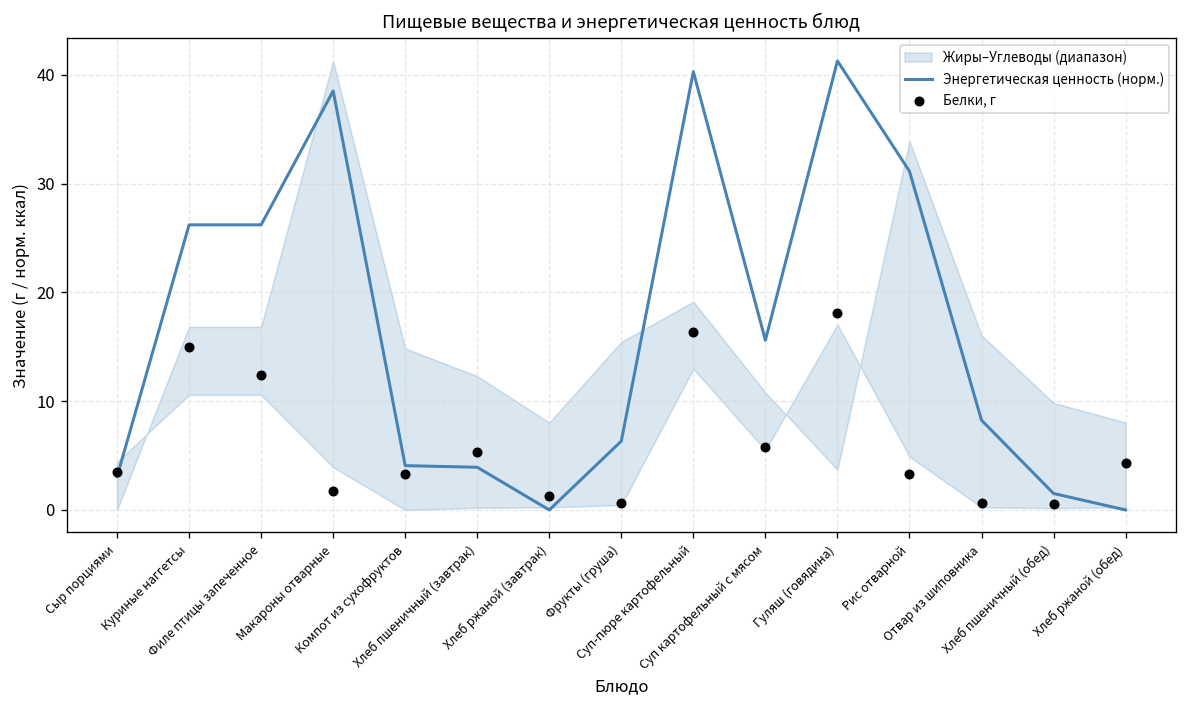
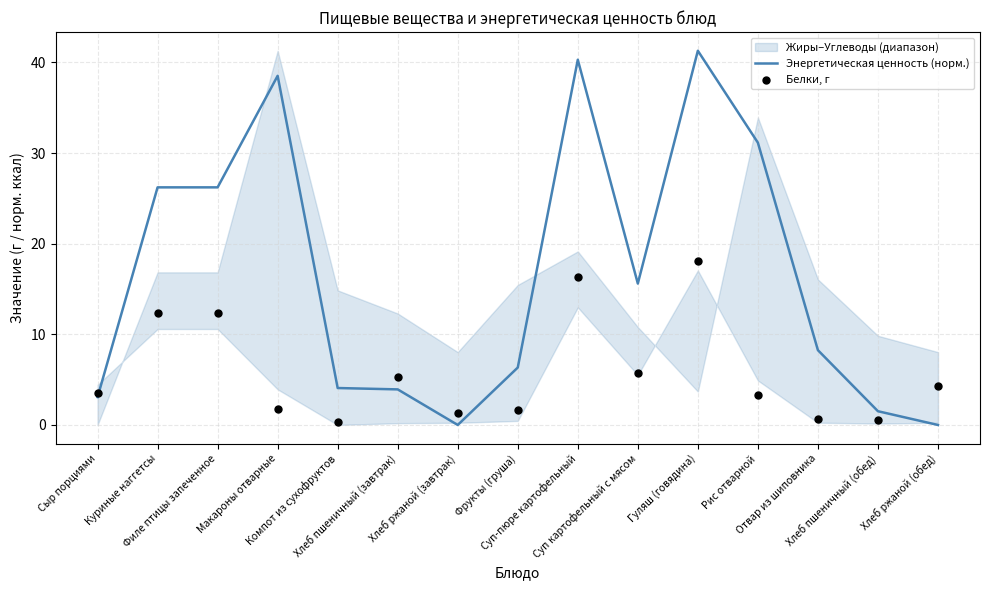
  {
    "Белки, г": {
-     "Куриные наггетсы": 15,
-     "Компот из сухофруктов": 3,
-     "Фрукты (груша)": 1
+     "Куриные наггетсы": 12,
+     "Компот из сухофруктов": 0,
+     "Фрукты (груша)": 2
    }
  }
